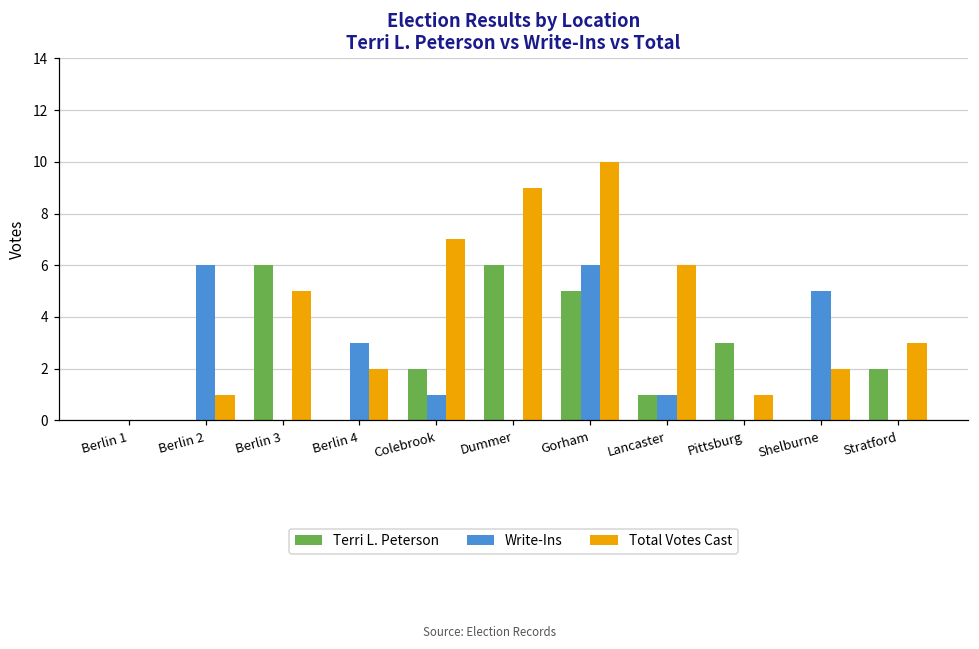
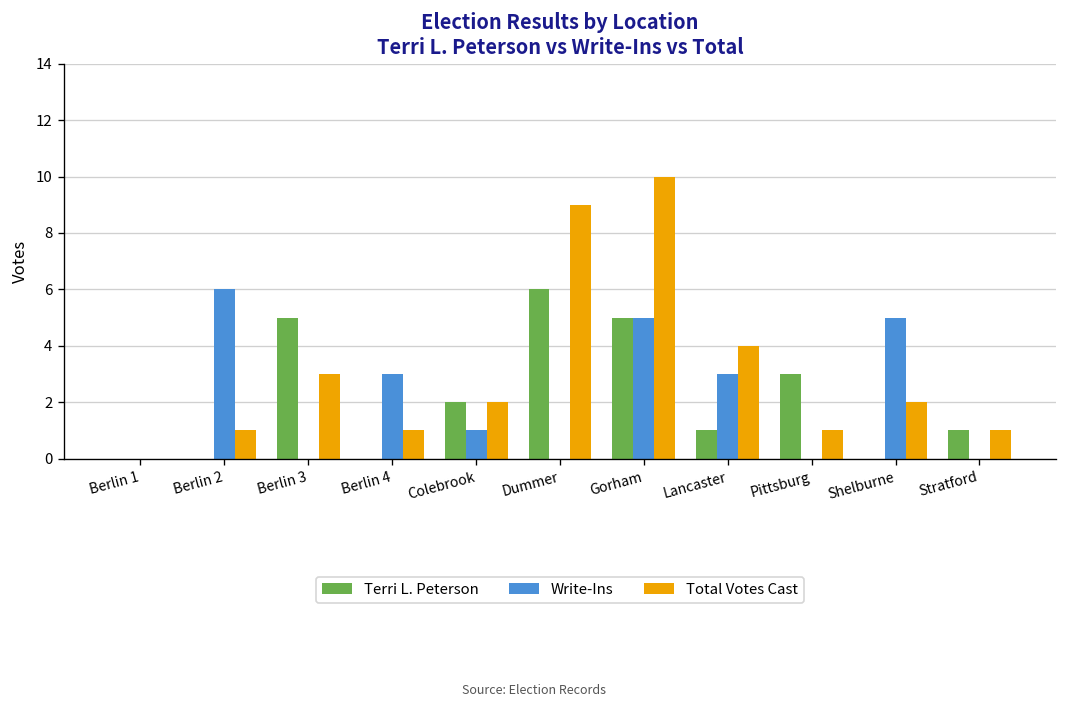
  {
    "Terri L. Peterson": {
      "Berlin 1": 0,
      "Berlin 2": 0,
-     "Berlin 3": 6,
+     "Berlin 3": 5,
      "Berlin 4": 0,
      "Colebrook": 2,
      "Dummer": 6,
      "Gorham": 5,
      "Lancaster": 1,
      "Pittsburg": 3,
      "Shelburne": 0,
-     "Stratford": 2
+     "Stratford": 1
    },
    "Write-Ins": {
      "Berlin 1": 0,
      "Berlin 2": 6,
      "Berlin 3": 0,
      "Berlin 4": 3,
      "Colebrook": 1,
      "Dummer": 0,
-     "Gorham": 6,
-     "Lancaster": 1,
+     "Gorham": 5,
+     "Lancaster": 3,
      "Pittsburg": 0,
      "Shelburne": 5,
      "Stratford": 0
    },
    "Total Votes Cast": {
      "Berlin 1": 0,
      "Berlin 2": 1,
-     "Berlin 3": 5,
-     "Berlin 4": 2,
-     "Colebrook": 7,
+     "Berlin 3": 3,
+     "Berlin 4": 1,
+     "Colebrook": 2,
      "Dummer": 9,
      "Gorham": 10,
-     "Lancaster": 6,
+     "Lancaster": 4,
      "Pittsburg": 1,
      "Shelburne": 2,
-     "Stratford": 3
+     "Stratford": 1
    }
  }
